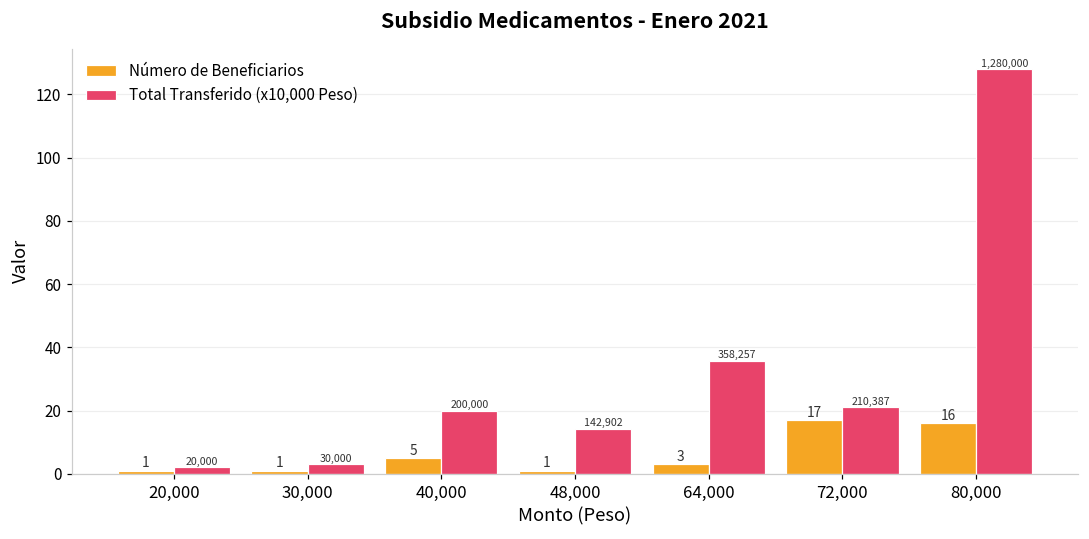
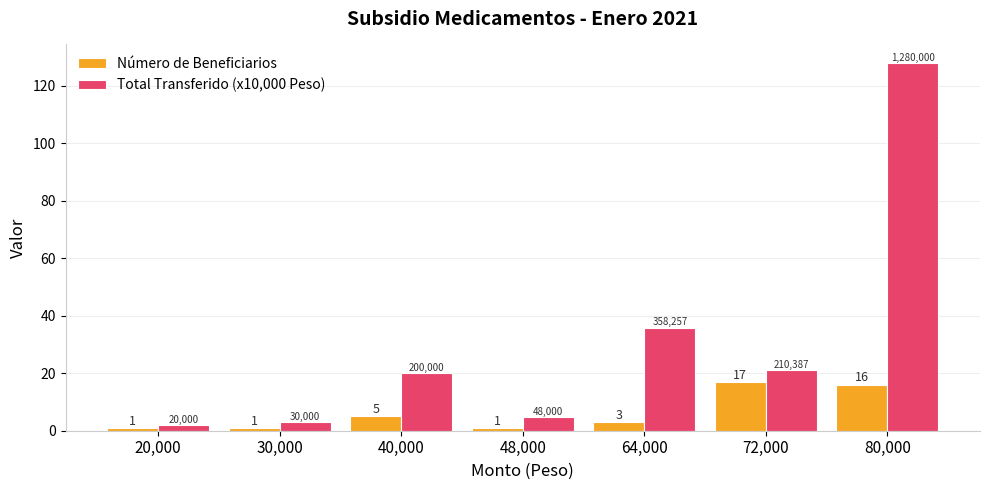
  {
    "Número de Beneficiarios": {
      "20,000": "1",
      "30,000": "1",
      "40,000": "5",
      "48,000": "1",
      "64,000": "3",
      "72,000": "17",
      "80,000": "16"
    },
    "Total Transferido (x10,000 Peso)": {
-     "48,000": "142,902"
+     "48,000": "48,000"
    }
  }
